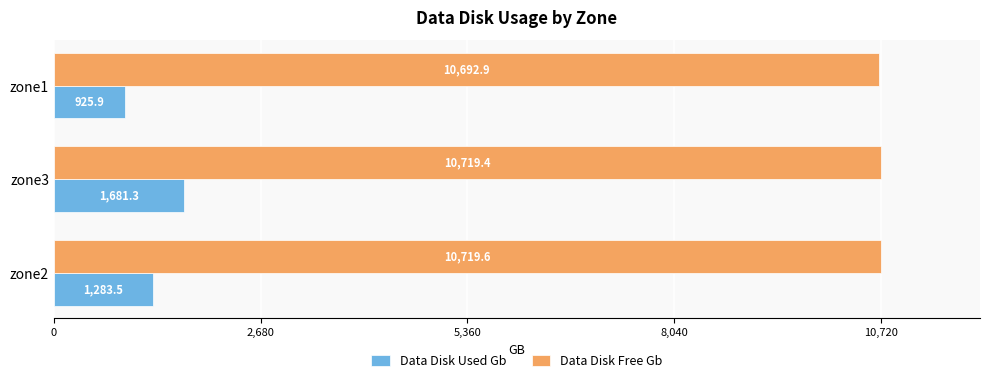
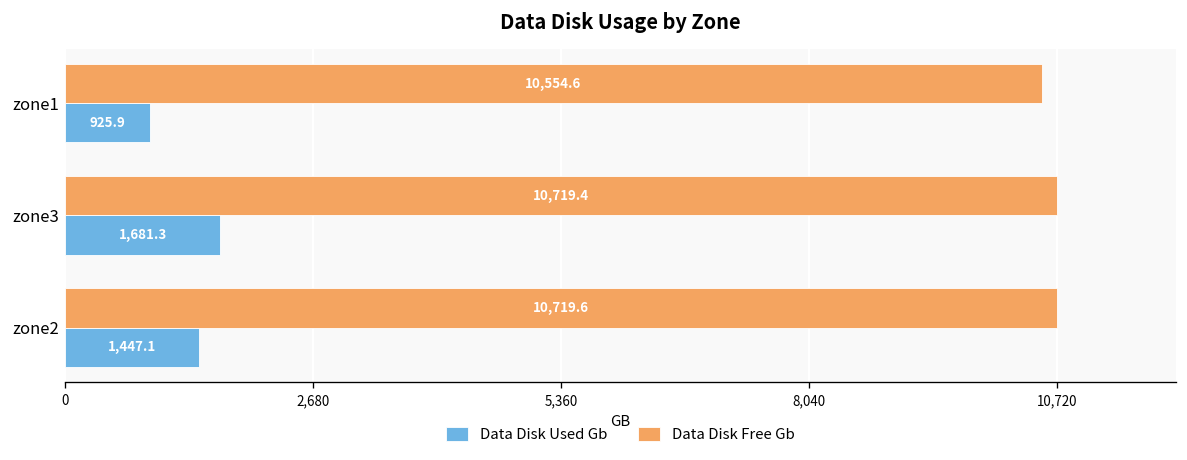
  {
    "Data Disk Used Gb": {
      "zone1": "925.9",
      "zone3": "1,681.3",
-     "zone2": "1,283.5"
+     "zone2": "1,447.1"
    },
    "Data Disk Free Gb": {
-     "zone1": "10,692.9",
+     "zone1": "10,554.6",
      "zone3": "10,719.4",
      "zone2": "10,719.6"
    }
  }
